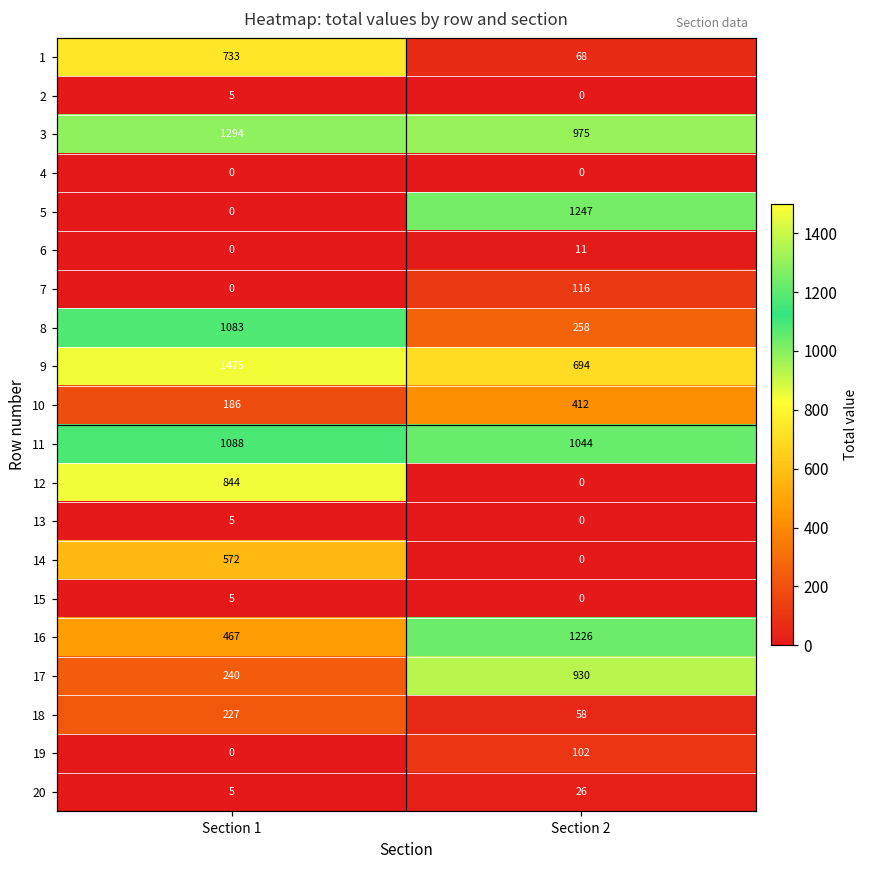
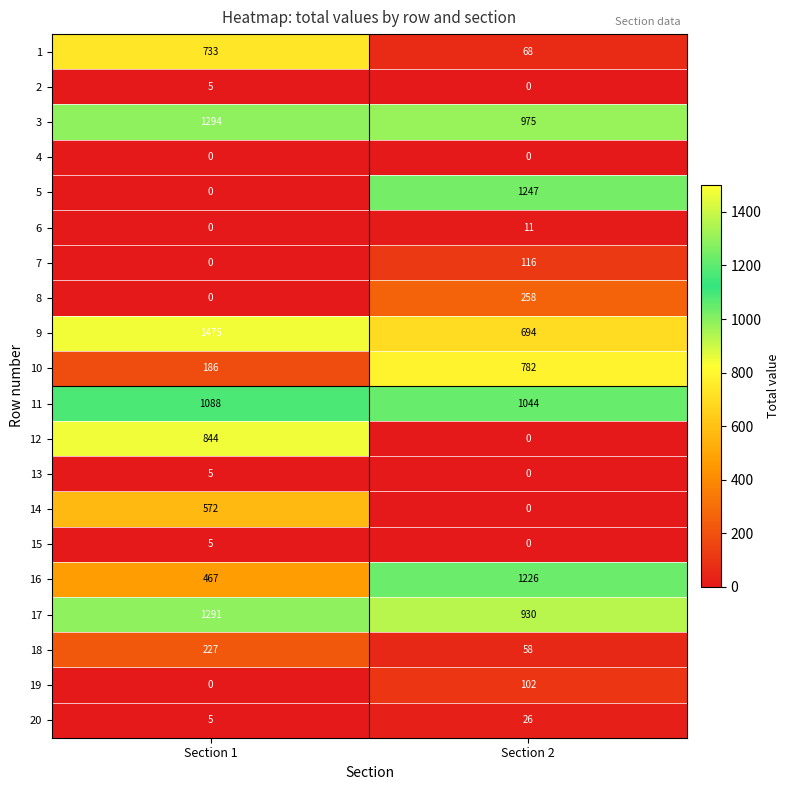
  {
    "1": {
      "Section 1": 733,
      "Section 2": 68
    },
    "2": {
      "Section 1": 5,
      "Section 2": 0
    },
    "3": {
      "Section 1": 1294,
      "Section 2": 975
    },
    "4": {
      "Section 1": 0,
      "Section 2": 0
    },
    "5": {
      "Section 1": 0,
      "Section 2": 1247
    },
    "6": {
      "Section 1": 0,
      "Section 2": 11
    },
    "7": {
      "Section 1": 0,
      "Section 2": 116
    },
    "8": {
-     "Section 1": 1083,
+     "Section 1": 0,
      "Section 2": 258
    },
    "9": {
      "Section 1": 1475,
      "Section 2": 694
    },
    "10": {
      "Section 1": 186,
-     "Section 2": 412
+     "Section 2": 782
    },
    "11": {
      "Section 1": 1088,
      "Section 2": 1044
    },
    "12": {
      "Section 1": 844,
      "Section 2": 0
    },
    "13": {
      "Section 1": 5,
      "Section 2": 0
    },
    "14": {
      "Section 1": 572,
      "Section 2": 0
    },
    "15": {
      "Section 1": 5,
      "Section 2": 0
    },
    "16": {
      "Section 1": 467,
      "Section 2": 1226
    },
    "17": {
-     "Section 1": 240,
+     "Section 1": 1291,
      "Section 2": 930
    },
    "18": {
      "Section 1": 227,
      "Section 2": 58
    },
    "19": {
      "Section 1": 0,
      "Section 2": 102
    },
    "20": {
      "Section 1": 5,
      "Section 2": 26
    }
  }
